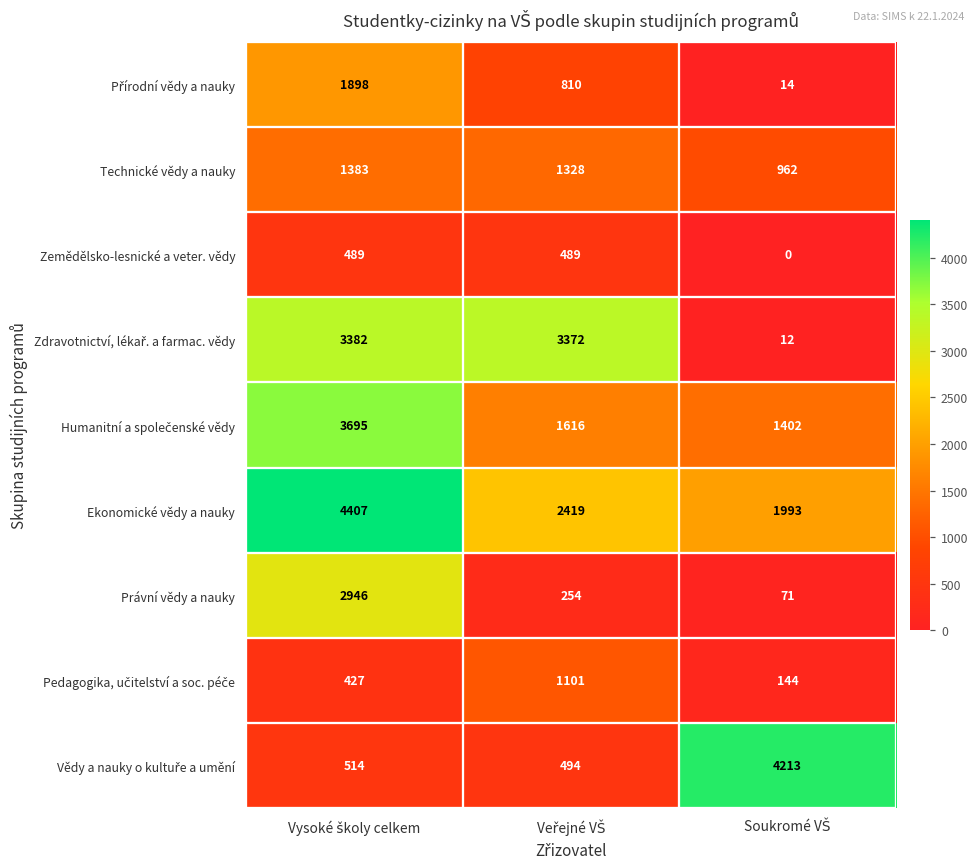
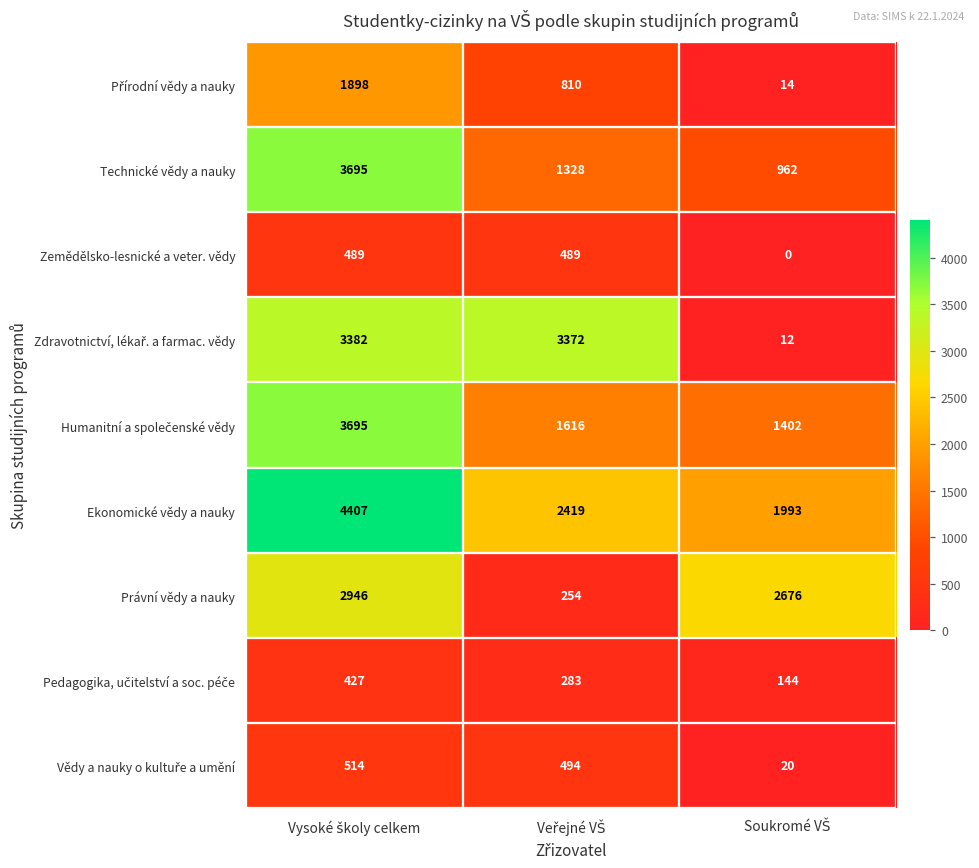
  {
    "Přírodní vědy a nauky": {
      "Vysoké školy celkem": 1898,
      "Veřejné VŠ": 810,
      "Soukromé VŠ": 14
    },
    "Technické vědy a nauky": {
-     "Vysoké školy celkem": 1383,
+     "Vysoké školy celkem": 3695,
      "Veřejné VŠ": 1328,
      "Soukromé VŠ": 962
    },
    "Zemědělsko-lesnické a veter. vědy": {
      "Vysoké školy celkem": 489,
      "Veřejné VŠ": 489,
      "Soukromé VŠ": 0
    },
    "Zdravotnictví, lékař. a farmac. vědy": {
      "Vysoké školy celkem": 3382,
      "Veřejné VŠ": 3372,
      "Soukromé VŠ": 12
    },
    "Humanitní a společenské vědy": {
      "Vysoké školy celkem": 3695,
      "Veřejné VŠ": 1616,
      "Soukromé VŠ": 1402
    },
    "Ekonomické vědy a nauky": {
      "Vysoké školy celkem": 4407,
      "Veřejné VŠ": 2419,
      "Soukromé VŠ": 1993
    },
    "Právní vědy a nauky": {
      "Vysoké školy celkem": 2946,
      "Veřejné VŠ": 254,
-     "Soukromé VŠ": 71
+     "Soukromé VŠ": 2676
    },
    "Pedagogika, učitelství a soc. péče": {
      "Vysoké školy celkem": 427,
-     "Veřejné VŠ": 1101,
+     "Veřejné VŠ": 283,
      "Soukromé VŠ": 144
    },
    "Vědy a nauky o kultuře a umění": {
      "Vysoké školy celkem": 514,
      "Veřejné VŠ": 494,
-     "Soukromé VŠ": 4213
+     "Soukromé VŠ": 20
    }
  }
